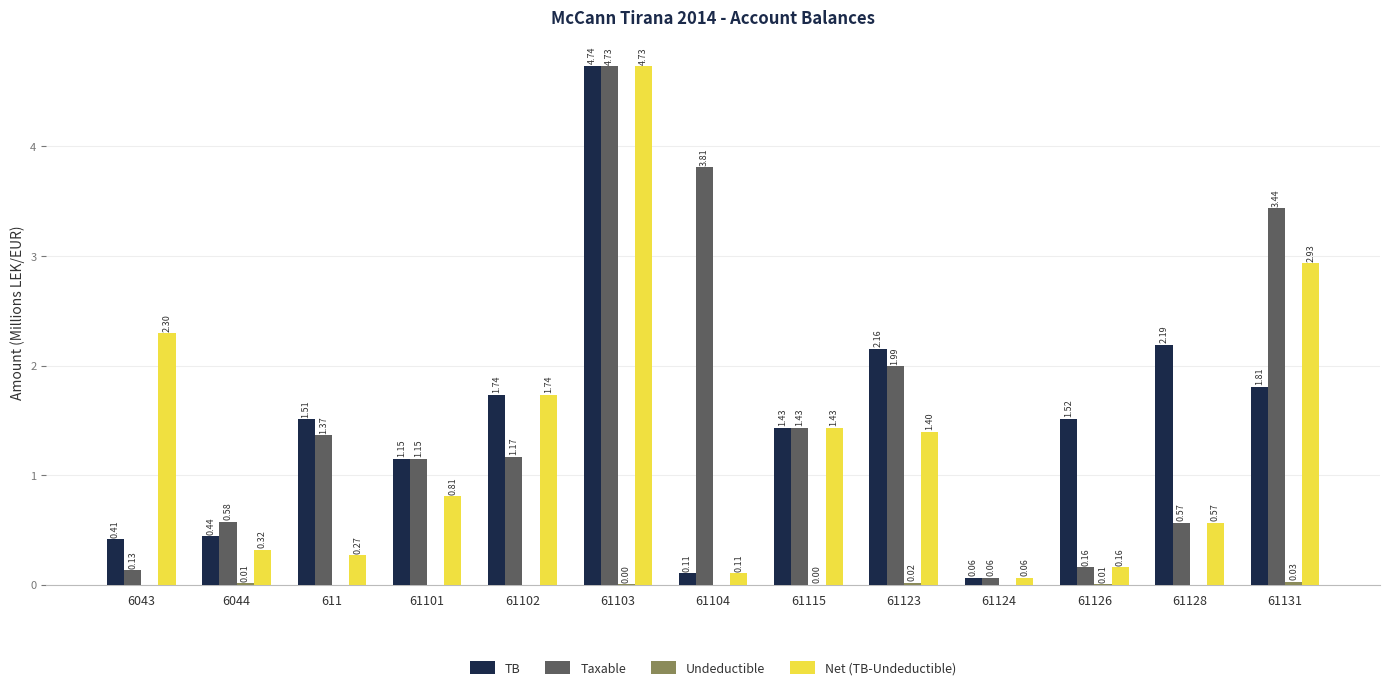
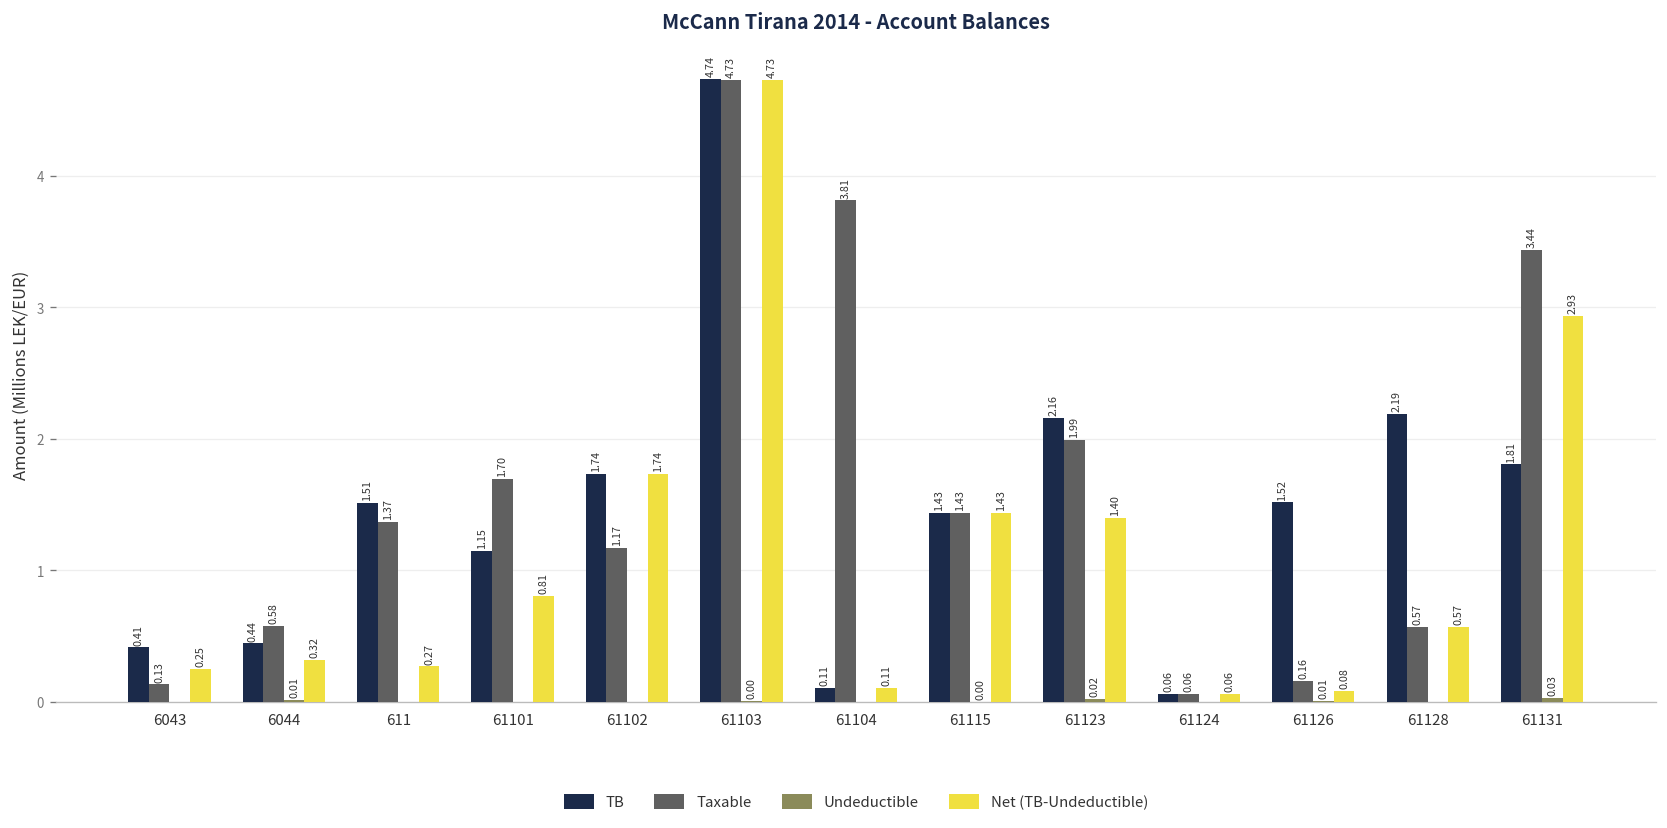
  {
    "TB": {
      "6043": 0.41,
      "6044": 0.44,
      "611": 1.51,
      "61101": 1.15,
      "61102": 1.74,
      "61103": 4.74,
      "61104": 0.11,
      "61115": 1.43,
      "61123": 2.16,
      "61124": 0.06,
      "61126": 1.52,
      "61128": 2.19,
      "61131": 1.81
    },
    "Taxable": {
      "6043": 0.13,
      "6044": 0.58,
      "611": 1.37,
-     "61101": 1.15,
+     "61101": 1.70,
      "61102": 1.17,
      "61103": 4.73,
      "61104": 3.81,
      "61115": 1.43,
      "61123": 1.99,
      "61124": 0.06,
      "61126": 0.16,
      "61128": 0.57,
      "61131": 3.44
    },
    "Undeductible": {
      "6044": 0.01,
      "61103": 0.00,
      "61115": 0.00,
      "61123": 0.02,
      "61126": 0.01,
      "61131": 0.03
    },
    "Net (TB-Undeductible)": {
-     "6043": 2.30,
+     "6043": 0.25,
      "6044": 0.32,
      "611": 0.27,
      "61101": 0.81,
      "61102": 1.74,
      "61103": 4.73,
      "61104": 0.11,
      "61115": 1.43,
      "61123": 1.40,
      "61124": 0.06,
-     "61126": 0.16,
+     "61126": 0.08,
      "61128": 0.57,
      "61131": 2.93
    }
  }
